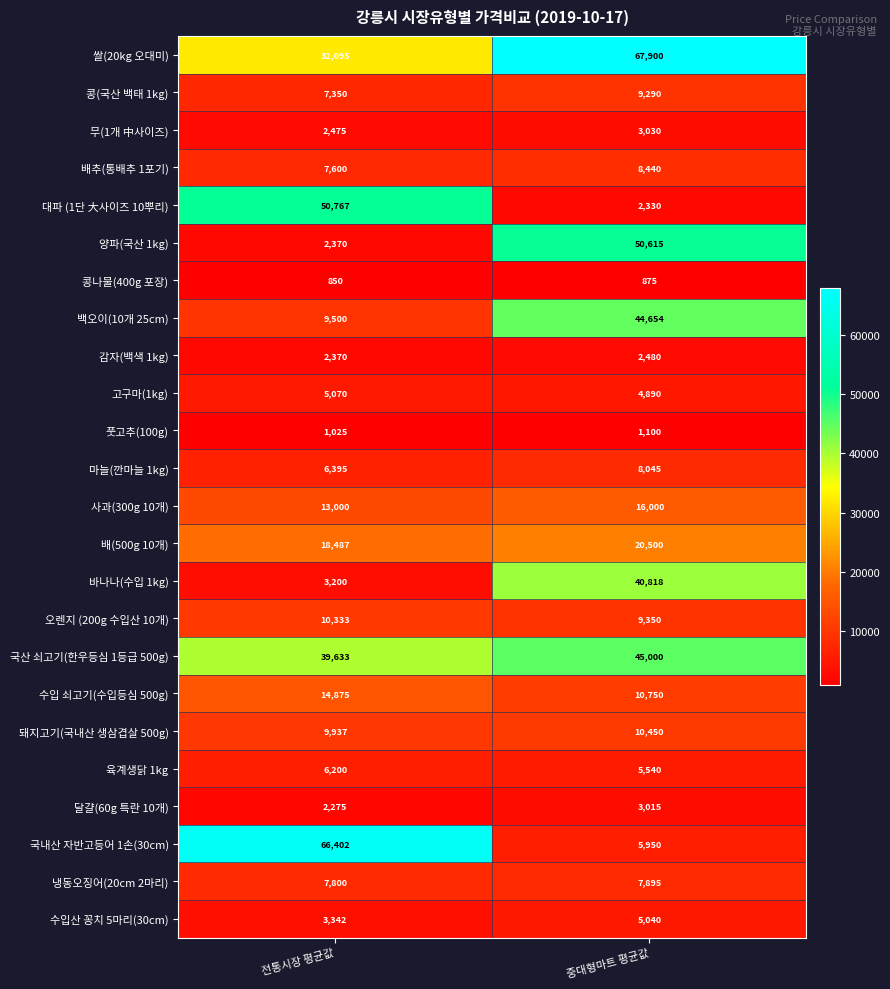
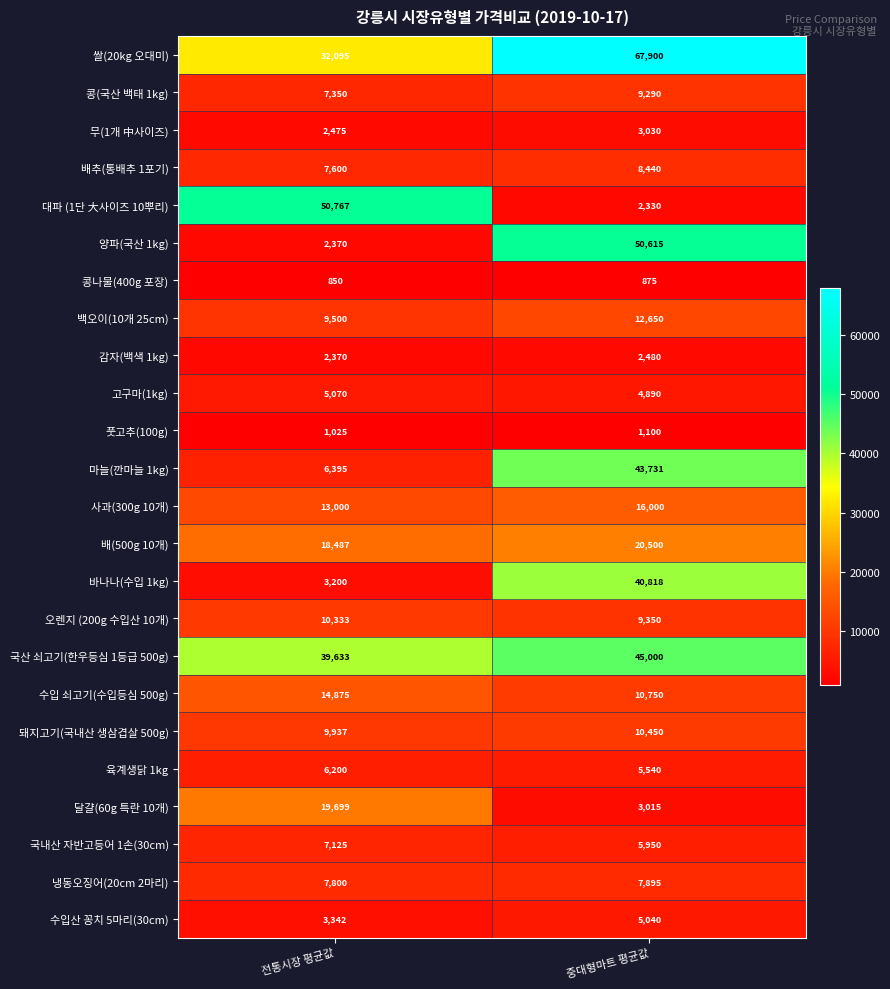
  {
    "쌀(20kg 오대미)": {
      "전통시장 평균값": "32,095",
      "중대형마트 평균값": "67,900"
    },
    "콩(국산 백태 1kg)": {
      "전통시장 평균값": "7,350",
      "중대형마트 평균값": "9,290"
    },
    "무(1개 中사이즈)": {
      "전통시장 평균값": "2,475",
      "중대형마트 평균값": "3,030"
    },
    "배추(통배추 1포기)": {
      "전통시장 평균값": "7,600",
      "중대형마트 평균값": "8,440"
    },
    "대파 (1단 大사이즈 10뿌리)": {
      "전통시장 평균값": "50,767",
      "중대형마트 평균값": "2,330"
    },
    "양파(국산 1kg)": {
      "전통시장 평균값": "2,370",
      "중대형마트 평균값": "50,615"
    },
    "콩나물(400g 포장)": {
      "전통시장 평균값": "850",
      "중대형마트 평균값": "875"
    },
    "백오이(10개 25cm)": {
      "전통시장 평균값": "9,500",
-     "중대형마트 평균값": "44,654"
+     "중대형마트 평균값": "12,650"
    },
    "감자(백색 1kg)": {
      "전통시장 평균값": "2,370",
      "중대형마트 평균값": "2,480"
    },
    "고구마(1kg)": {
      "전통시장 평균값": "5,070",
      "중대형마트 평균값": "4,890"
    },
    "풋고추(100g)": {
      "전통시장 평균값": "1,025",
      "중대형마트 평균값": "1,100"
    },
    "마늘(깐마늘 1kg)": {
      "전통시장 평균값": "6,395",
-     "중대형마트 평균값": "8,045"
+     "중대형마트 평균값": "43,731"
    },
    "사과(300g 10개)": {
      "전통시장 평균값": "13,000",
      "중대형마트 평균값": "16,000"
    },
    "배(500g 10개)": {
      "전통시장 평균값": "18,487",
      "중대형마트 평균값": "20,500"
    },
    "바나나(수입 1kg)": {
      "전통시장 평균값": "3,200",
      "중대형마트 평균값": "40,818"
    },
    "오렌지 (200g 수입산 10개)": {
      "전통시장 평균값": "10,333",
      "중대형마트 평균값": "9,350"
    },
    "국산 쇠고기(한우등심 1등급 500g)": {
      "전통시장 평균값": "39,633",
      "중대형마트 평균값": "45,000"
    },
    "수입 쇠고기(수입등심 500g)": {
      "전통시장 평균값": "14,875",
      "중대형마트 평균값": "10,750"
    },
    "돼지고기(국내산 생삼겹살 500g)": {
      "전통시장 평균값": "9,937",
      "중대형마트 평균값": "10,450"
    },
    "육계생닭 1kg": {
      "전통시장 평균값": "6,200",
      "중대형마트 평균값": "5,540"
    },
    "달걀(60g 특란 10개)": {
-     "전통시장 평균값": "2,275",
+     "전통시장 평균값": "19,699",
      "중대형마트 평균값": "3,015"
    },
    "국내산 자반고등어 1손(30cm)": {
-     "전통시장 평균값": "66,402",
+     "전통시장 평균값": "7,125",
      "중대형마트 평균값": "5,950"
    },
    "냉동오징어(20cm 2마리)": {
      "전통시장 평균값": "7,800",
      "중대형마트 평균값": "7,895"
    },
    "수입산 꽁치 5마리(30cm)": {
      "전통시장 평균값": "3,342",
      "중대형마트 평균값": "5,040"
    }
  }
